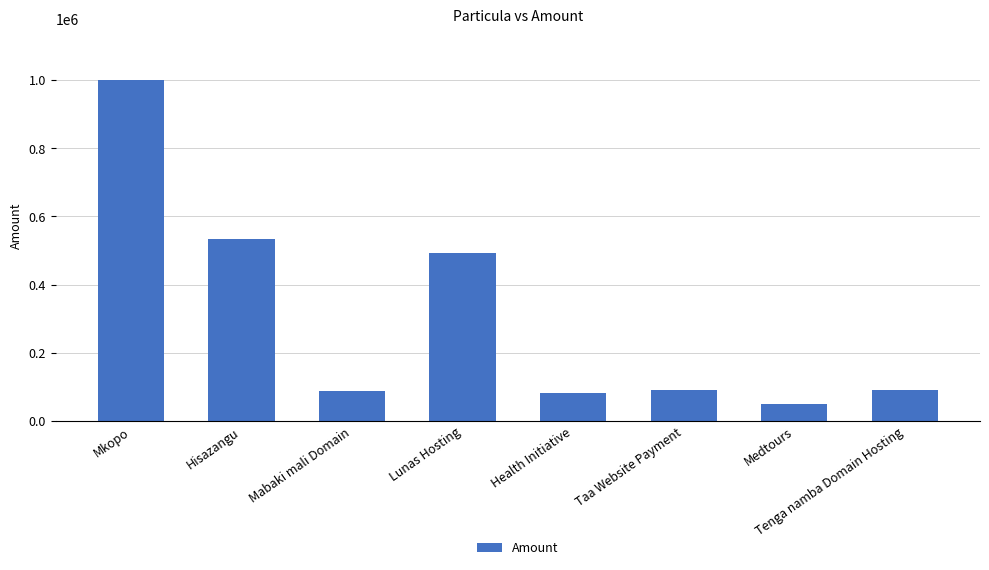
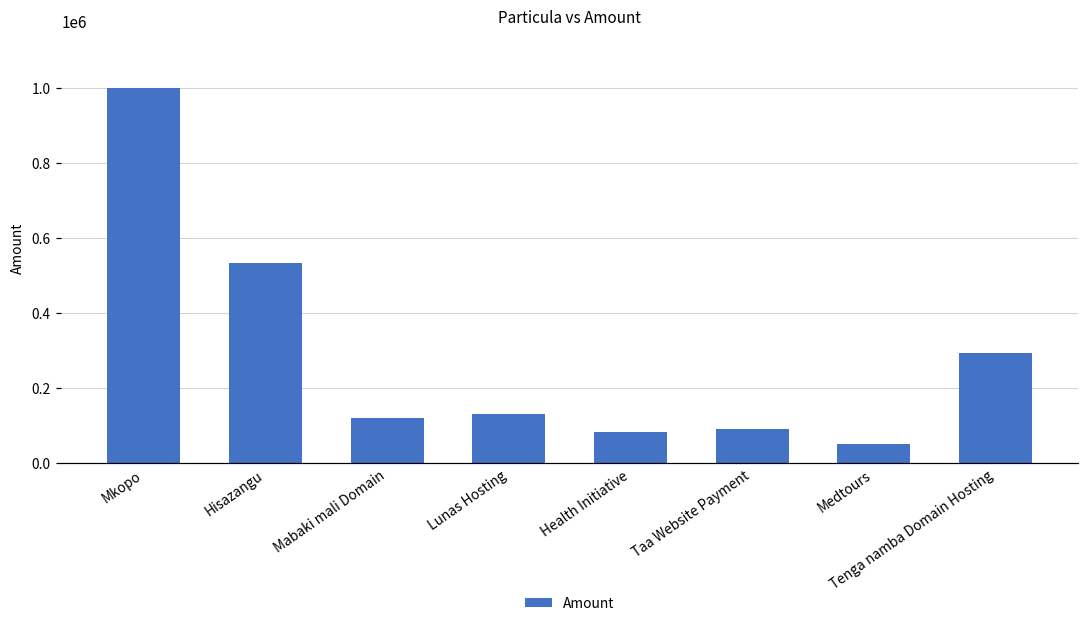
  {
    "Mkopo": 1000000,
    "Hisazangu": 530000,
-   "Mabaki mali Domain": 90000,
-   "Lunas Hosting": 490000,
+   "Mabaki mali Domain": 120000,
+   "Lunas Hosting": 130000,
    "Health Initiative": 80000,
    "Taa Website Payment": 90000,
    "Medtours": 50000,
-   "Tenga namba Domain Hosting": 90000
+   "Tenga namba Domain Hosting": 290000
  }
